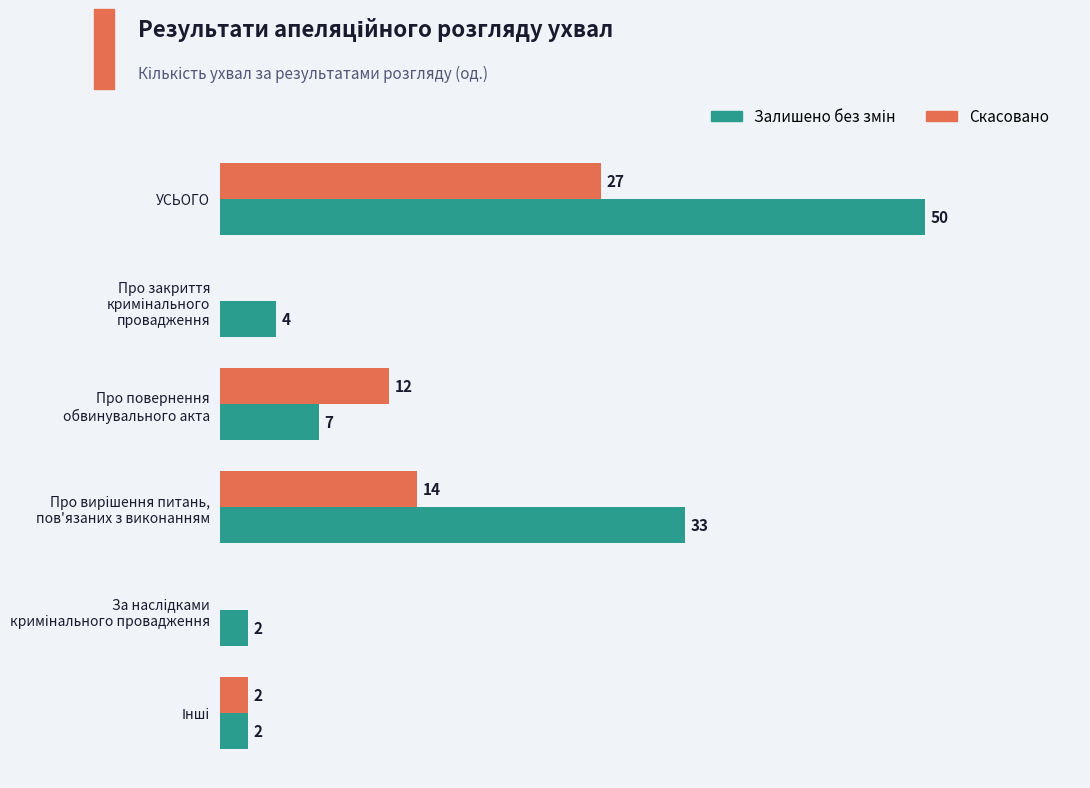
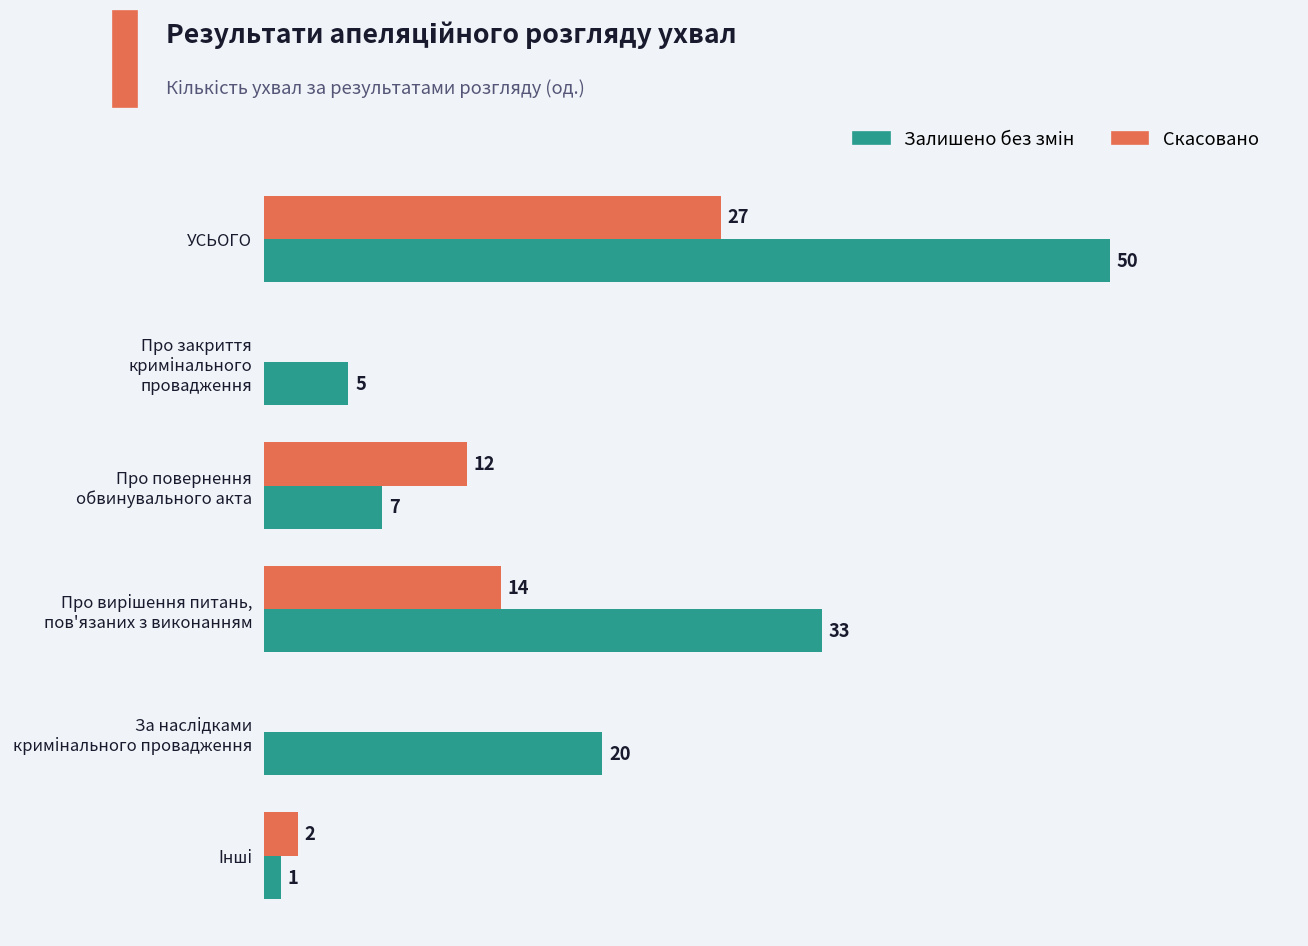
  {
    "Залишено без змін": {
      "УСЬОГО": 50,
-     "Про закриття кримінального провадження": 4,
+     "Про закриття кримінального провадження": 5,
      "Про повернення обвинувального акта": 7,
      "Про вирішення питань, пов'язаних з виконанням": 33,
-     "За наслідками кримінального провадження": 2,
-     "Інші": 2
+     "За наслідками кримінального провадження": 20,
+     "Інші": 1
    },
    "Скасовано": {
      "УСЬОГО": 27,
      "Про повернення обвинувального акта": 12,
      "Про вирішення питань, пов'язаних з виконанням": 14,
      "Інші": 2
    }
  }
